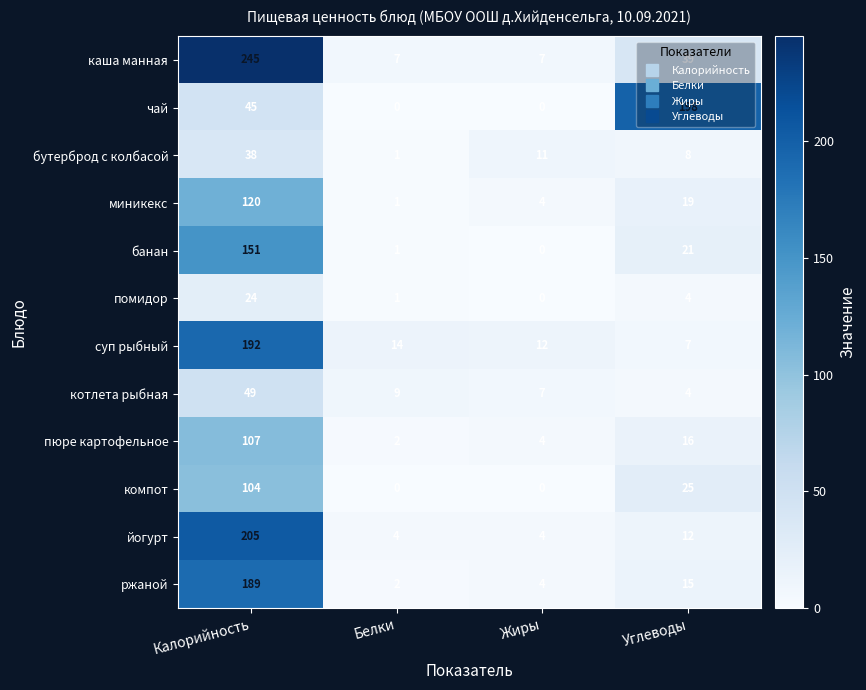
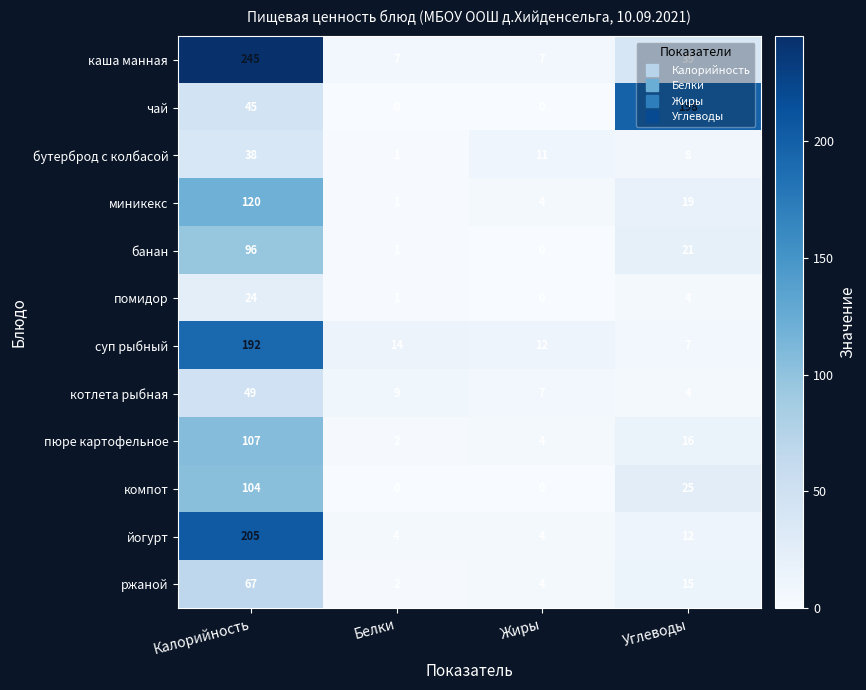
  {
    "каша манная": {
      "Калорийность": 245
    },
    "миникекс": {
      "Калорийность": 120
    },
    "банан": {
-     "Калорийность": 151
+     "Калорийность": 96
    },
    "суп рыбный": {
      "Калорийность": 192
    },
    "котлета рыбная": {
      "Калорийность": 49
    },
    "пюре картофельное": {
      "Калорийность": 107
    },
    "компот": {
      "Калорийность": 104
    },
    "йогурт": {
      "Калорийность": 205
    },
    "ржаной": {
-     "Калорийность": 189
+     "Калорийность": 67
    }
  }
